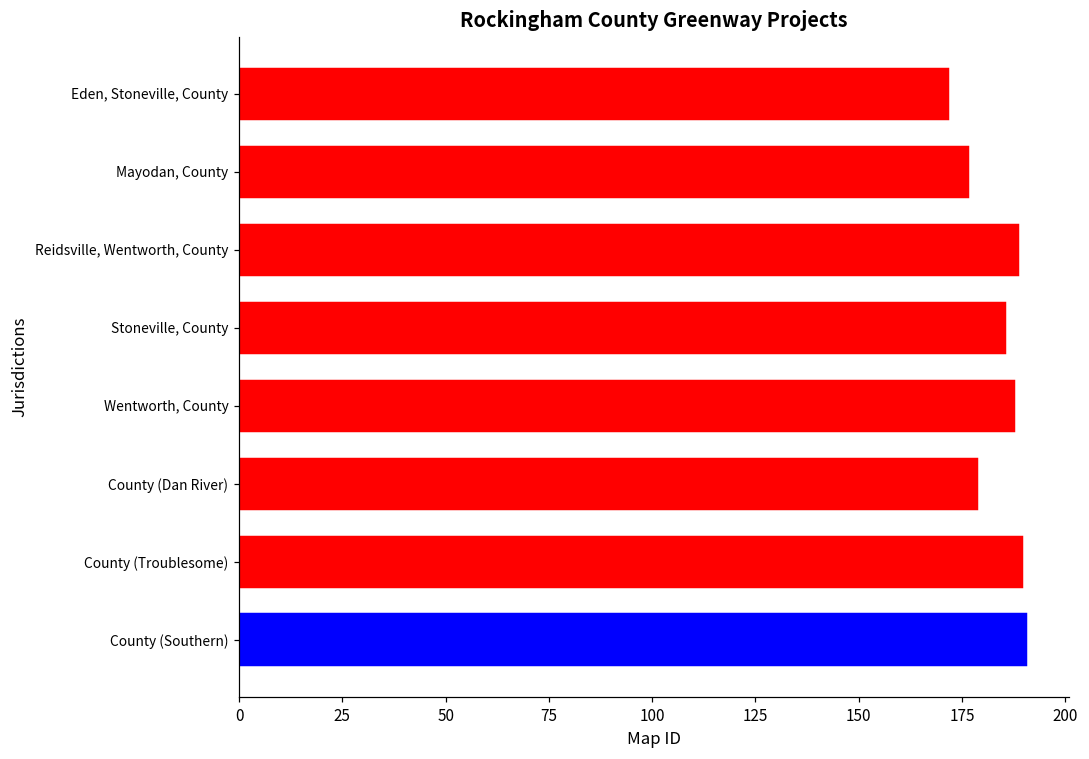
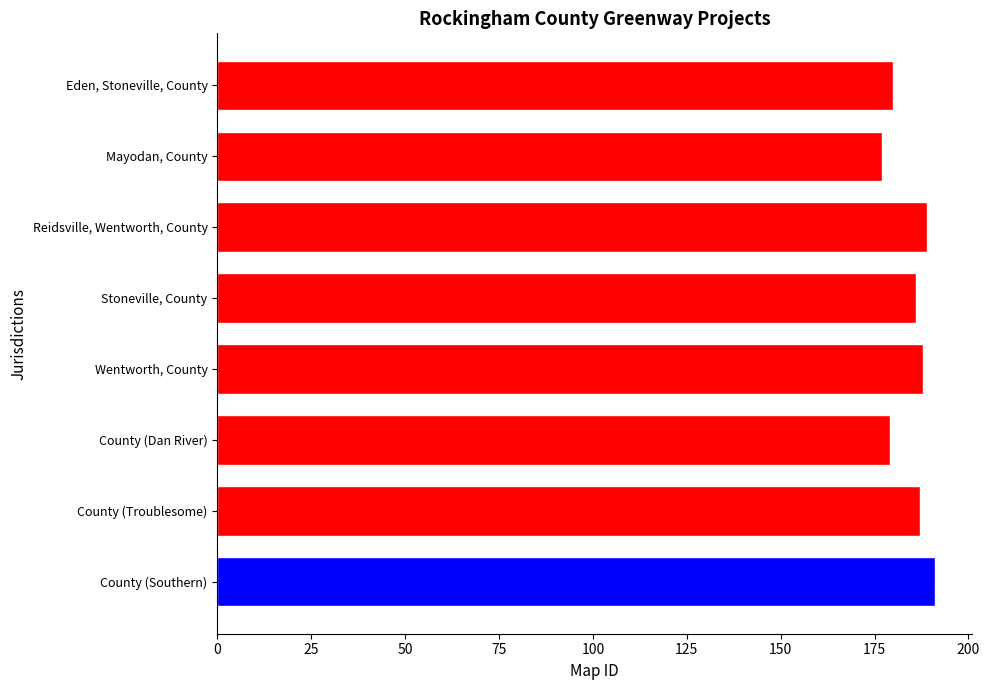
  {
-   "Eden, Stoneville, County": 172,
+   "Eden, Stoneville, County": 180,
    "Mayodan, County": 177,
    "Reidsville, Wentworth, County": 189,
    "Stoneville, County": 186,
    "Wentworth, County": 188,
    "County (Dan River)": 179,
-   "County (Troublesome)": 190,
+   "County (Troublesome)": 187,
    "County (Southern)": 191
  }
